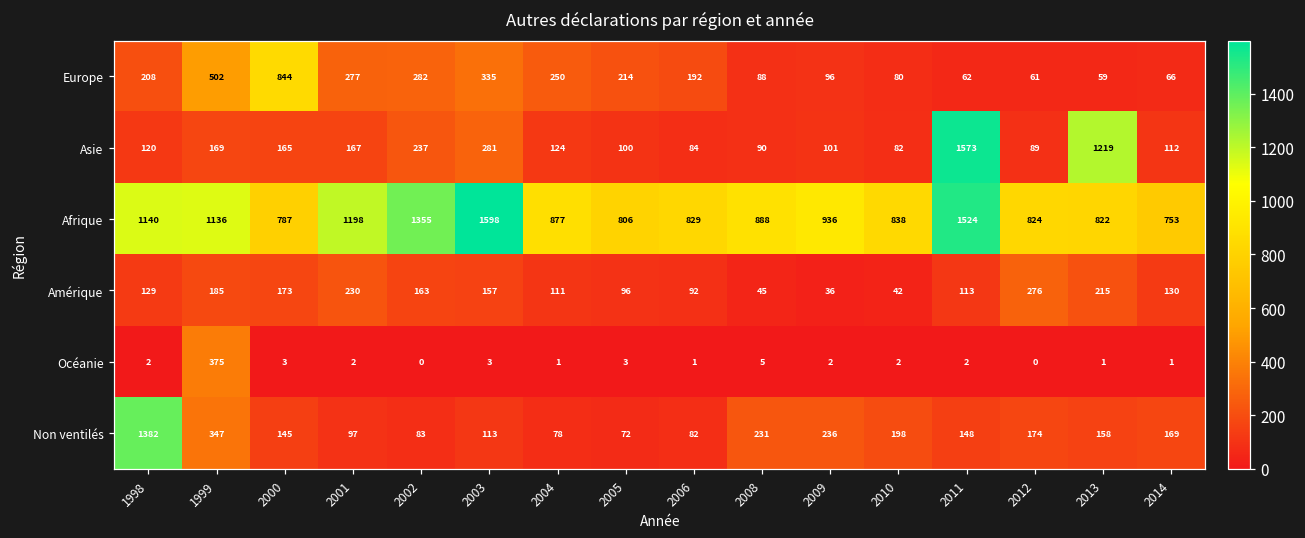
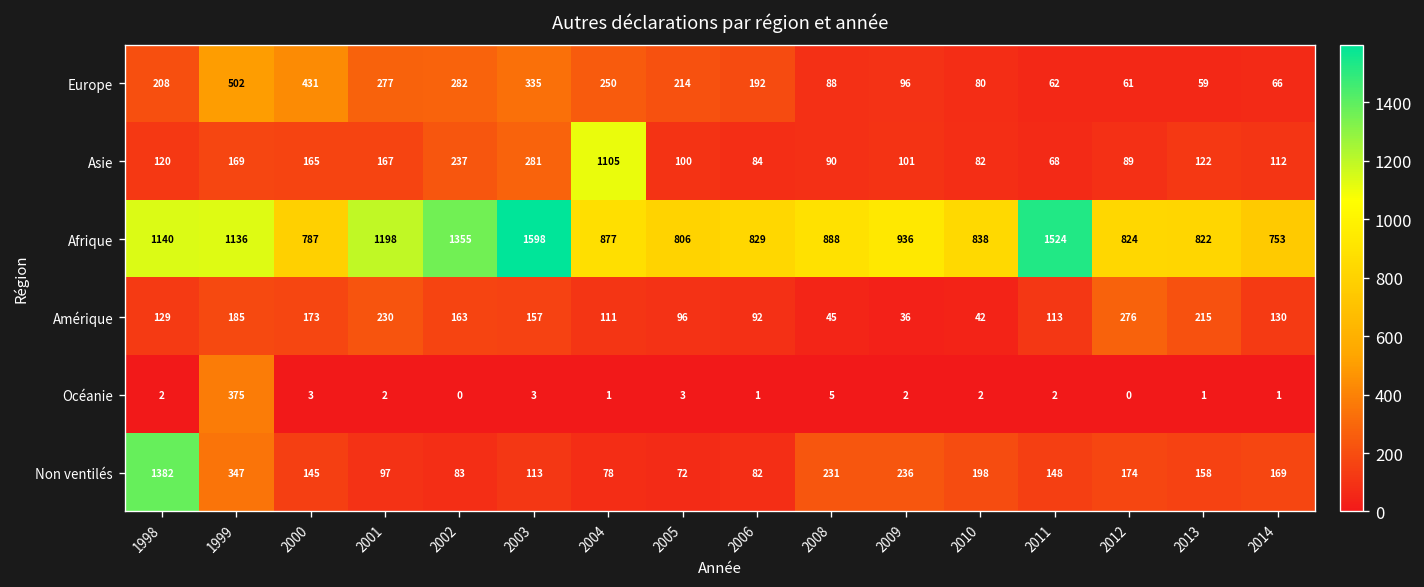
  {
    "Europe": {
      "1998": 208,
      "1999": 502,
-     "2000": 844,
+     "2000": 431,
      "2001": 277,
      "2002": 282,
      "2003": 335,
      "2004": 250,
      "2005": 214,
      "2006": 192,
      "2008": 88,
      "2009": 96,
      "2010": 80,
      "2011": 62,
      "2012": 61,
      "2013": 59,
      "2014": 66
    },
    "Asie": {
      "1998": 120,
      "1999": 169,
      "2000": 165,
      "2001": 167,
      "2002": 237,
      "2003": 281,
-     "2004": 124,
+     "2004": 1105,
      "2005": 100,
      "2006": 84,
      "2008": 90,
      "2009": 101,
      "2010": 82,
-     "2011": 1573,
+     "2011": 68,
      "2012": 89,
-     "2013": 1219,
+     "2013": 122,
      "2014": 112
    },
    "Afrique": {
      "1998": 1140,
      "1999": 1136,
      "2000": 787,
      "2001": 1198,
      "2002": 1355,
      "2003": 1598,
      "2004": 877,
      "2005": 806,
      "2006": 829,
      "2008": 888,
      "2009": 936,
      "2010": 838,
      "2011": 1524,
      "2012": 824,
      "2013": 822,
      "2014": 753
    },
    "Amérique": {
      "1998": 129,
      "1999": 185,
      "2000": 173,
      "2001": 230,
      "2002": 163,
      "2003": 157,
      "2004": 111,
      "2005": 96,
      "2006": 92,
      "2008": 45,
      "2009": 36,
      "2010": 42,
      "2011": 113,
      "2012": 276,
      "2013": 215,
      "2014": 130
    },
    "Océanie": {
      "1998": 2,
      "1999": 375,
      "2000": 3,
      "2001": 2,
      "2002": 0,
      "2003": 3,
      "2004": 1,
      "2005": 3,
      "2006": 1,
      "2008": 5,
      "2009": 2,
      "2010": 2,
      "2011": 2,
      "2012": 0,
      "2013": 1,
      "2014": 1
    },
    "Non ventilés": {
      "1998": 1382,
      "1999": 347,
      "2000": 145,
      "2001": 97,
      "2002": 83,
      "2003": 113,
      "2004": 78,
      "2005": 72,
      "2006": 82,
      "2008": 231,
      "2009": 236,
      "2010": 198,
      "2011": 148,
      "2012": 174,
      "2013": 158,
      "2014": 169
    }
  }
